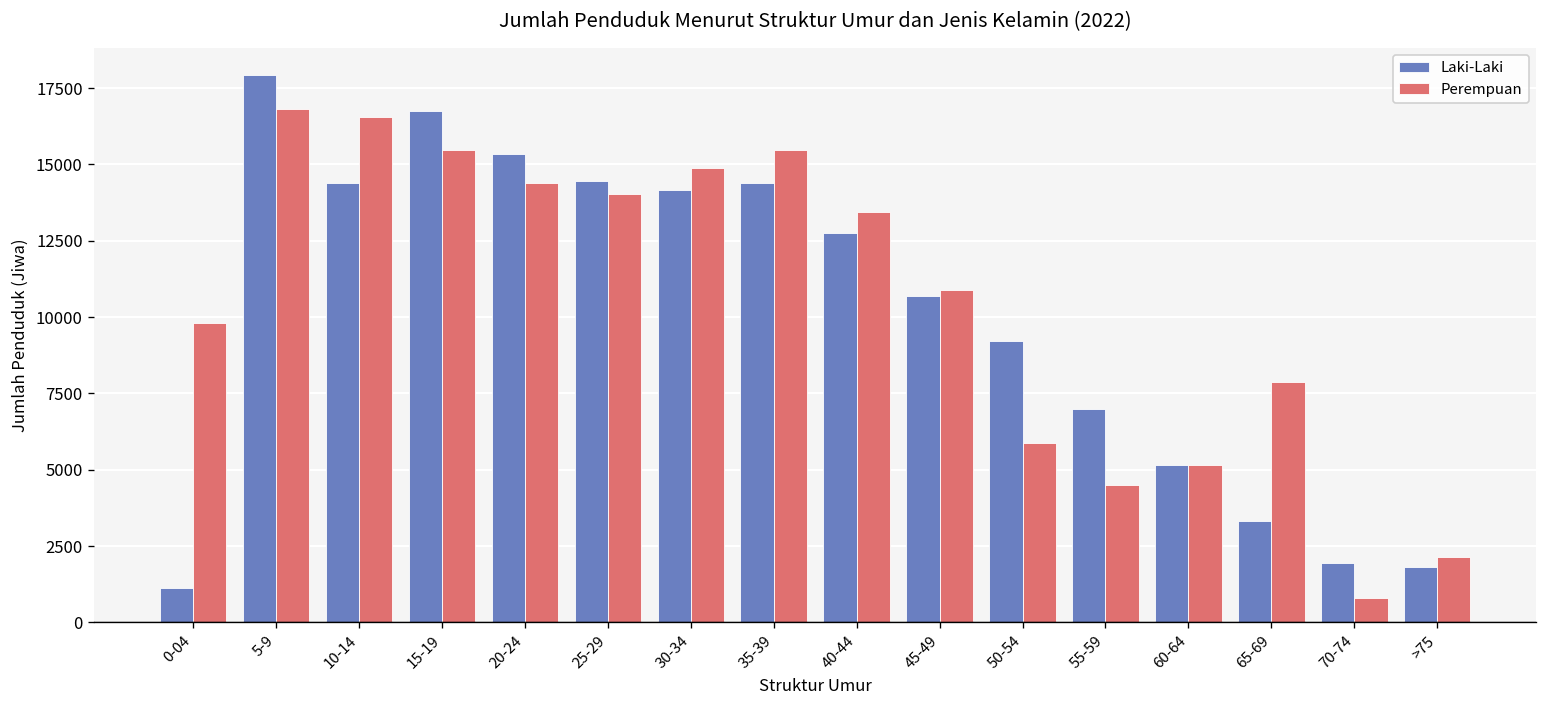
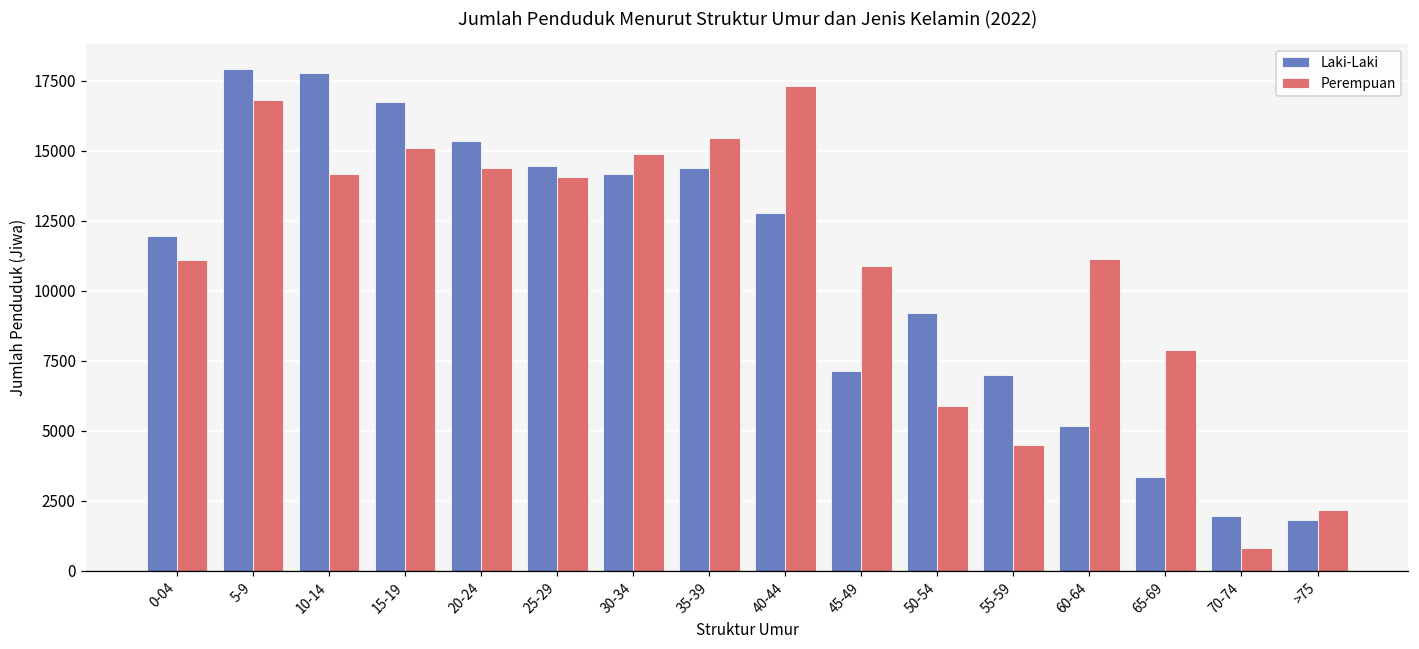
  {
    "Laki-Laki": {
-     "0-04": 1100,
+     "0-04": 12000,
      "5-9": 17900,
-     "10-14": 14400,
+     "10-14": 17800,
      "15-19": 16700,
      "20-24": 15300,
      "25-29": 14500,
      "30-34": 14200,
      "35-39": 14400,
      "40-44": 12800,
-     "45-49": 10700,
+     "45-49": 7100,
      "50-54": 9200,
      "55-59": 7000,
      "60-64": 5200,
      "65-69": 3300,
      "70-74": 1900,
      ">75": 1800
    },
    "Perempuan": {
-     "0-04": 9800,
+     "0-04": 11100,
      "5-9": 16800,
-     "10-14": 16500,
-     "15-19": 15500,
+     "10-14": 14200,
+     "15-19": 15100,
      "20-24": 14400,
      "25-29": 14000,
      "30-34": 14900,
      "35-39": 15500,
-     "40-44": 13500,
+     "40-44": 17300,
      "45-49": 10900,
      "50-54": 5900,
      "55-59": 4500,
-     "60-64": 5100,
+     "60-64": 11100,
      "65-69": 7900,
      "70-74": 800,
      ">75": 2200
    }
  }
